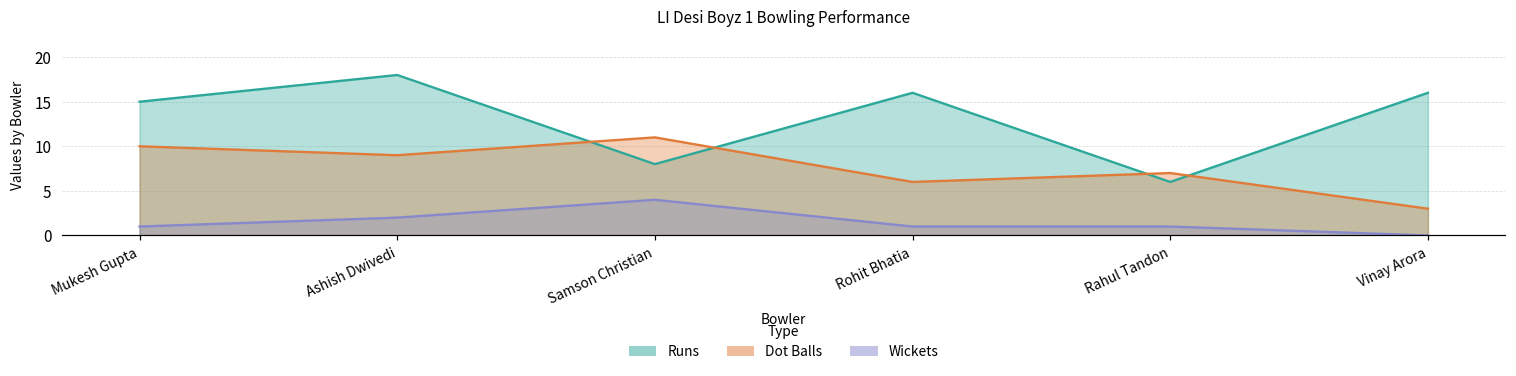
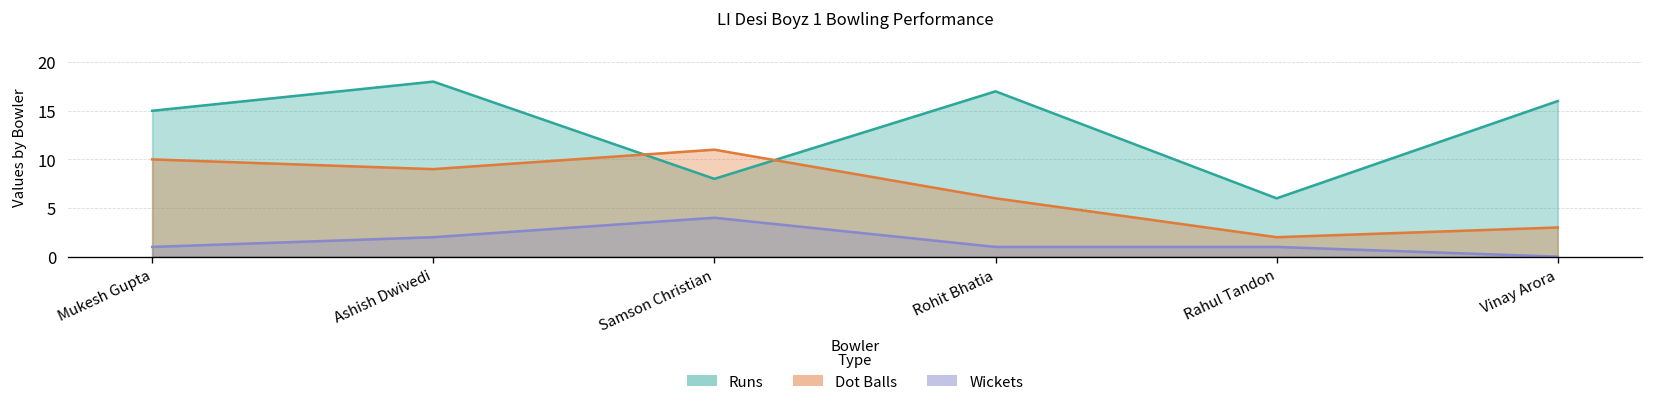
  {
    "Runs": {
      "Mukesh Gupta": 15,
      "Ashish Dwivedi": 18,
      "Samson Christian": 8,
-     "Rohit Bhatia": 16,
+     "Rohit Bhatia": 17,
      "Rahul Tandon": 6,
      "Vinay Arora": 16
    },
    "Dot Balls": {
      "Mukesh Gupta": 10,
      "Ashish Dwivedi": 9,
      "Samson Christian": 11,
      "Rohit Bhatia": 6,
-     "Rahul Tandon": 7,
+     "Rahul Tandon": 2,
      "Vinay Arora": 3
    },
    "Wickets": {
      "Mukesh Gupta": 1,
      "Ashish Dwivedi": 2,
      "Samson Christian": 4,
      "Rohit Bhatia": 1,
      "Rahul Tandon": 1,
      "Vinay Arora": 0
    }
  }
